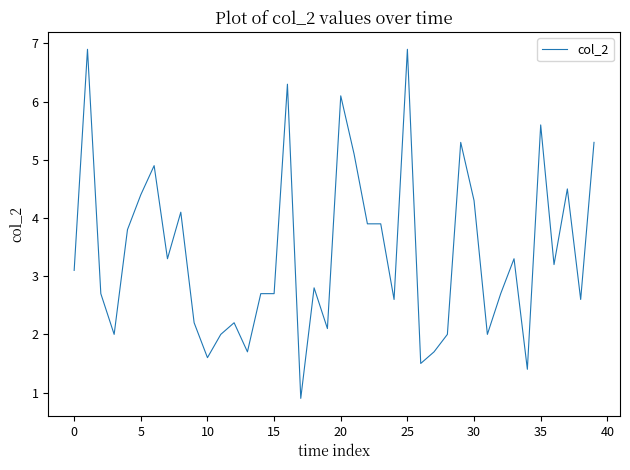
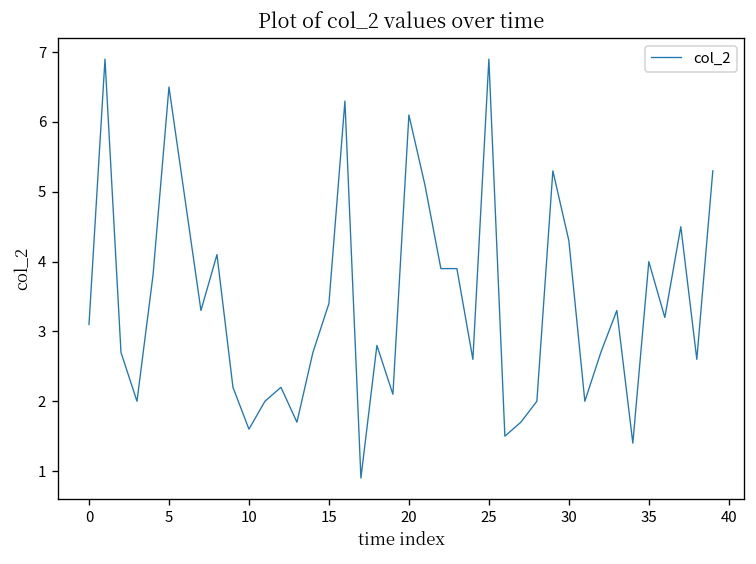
  {
    "0": 3.1,
-   "5": 4.4,
+   "5": 6.5,
    "10": 1.6,
-   "15": 2.7,
+   "15": 3.4,
    "20": 6.1,
    "25": 6.9,
    "30": 4.3,
-   "35": 5.6
+   "35": 4.0
  }
